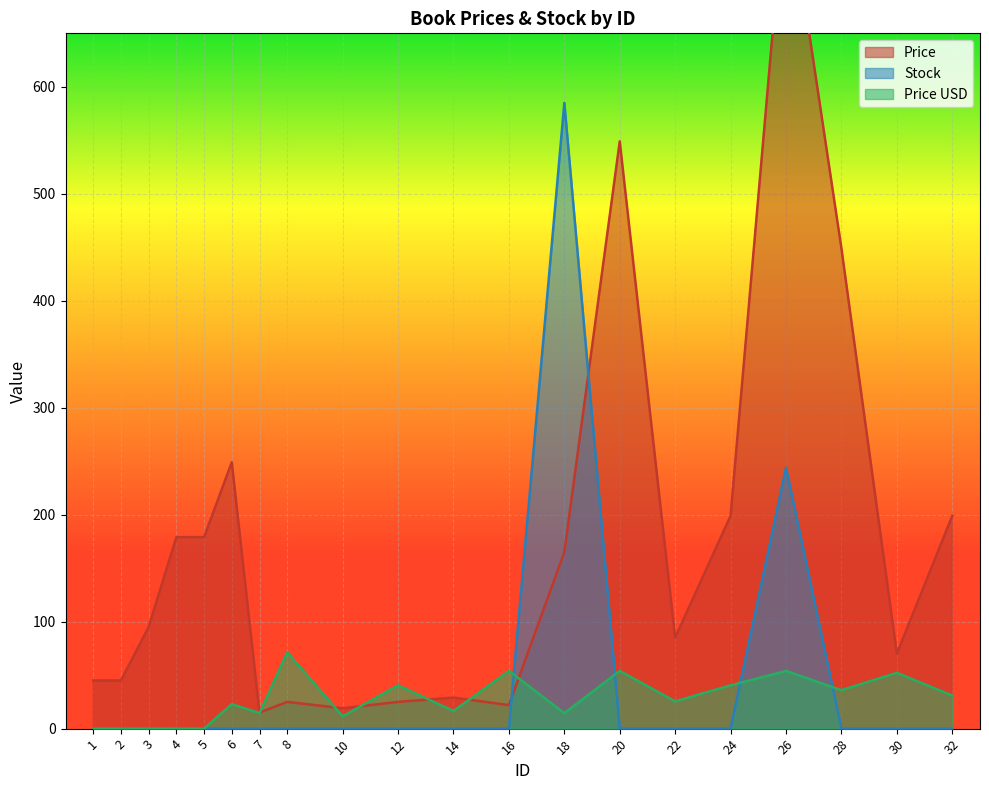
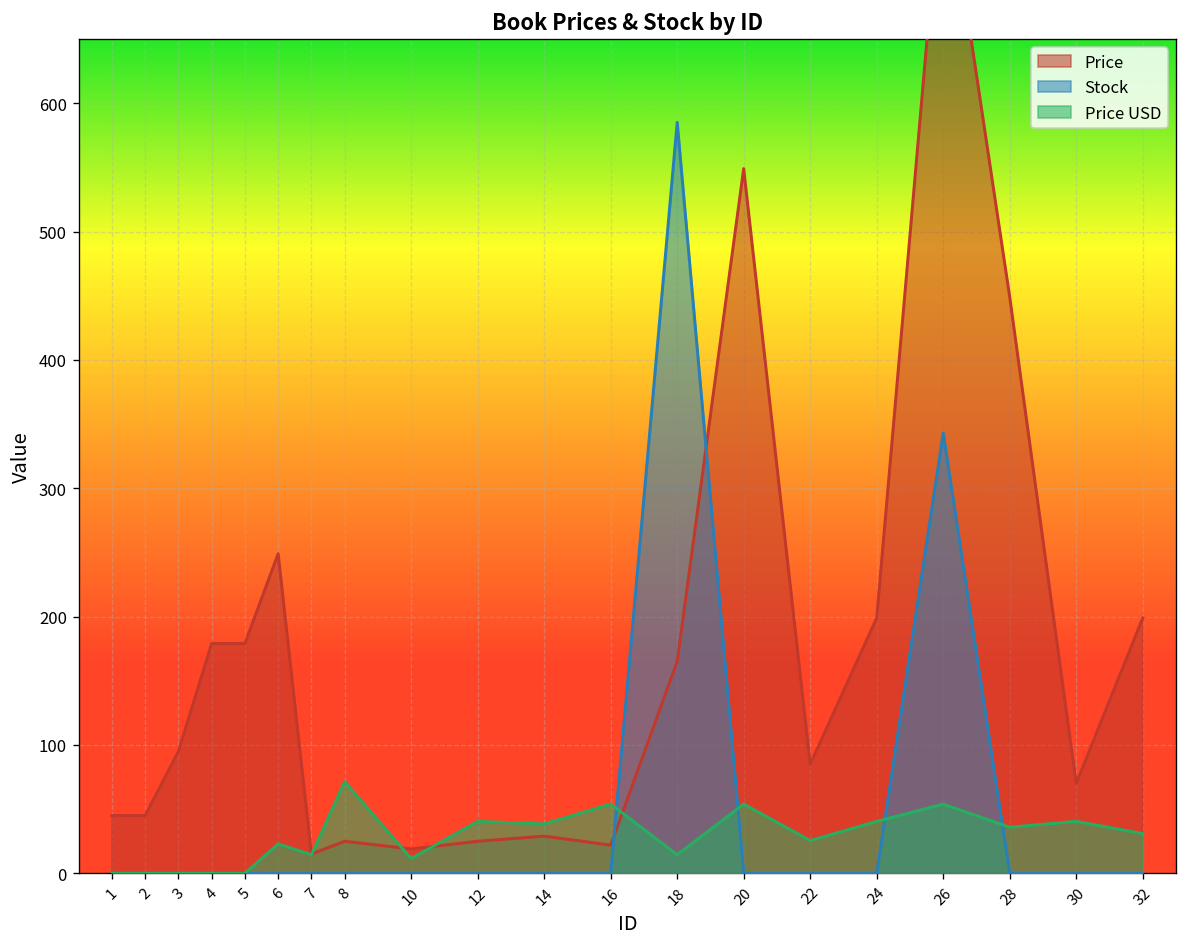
  {
    "Price": {
      "1": 45,
      "2": 45,
      "3": 95,
      "4": 179,
      "5": 179,
      "6": 249,
      "8": 25,
      "10": 19,
      "12": 25,
      "14": 29,
      "16": 22,
      "18": 165,
      "20": 549,
      "22": 85,
      "24": 199,
      "28": 449,
      "30": 70,
      "32": 199
    },
    "Stock": {
      "6": 0,
      "7": 0,
      "8": 0,
      "10": 0,
      "12": 0,
      "14": 0,
      "16": 0,
      "18": 585,
      "20": 0,
      "22": 0,
      "24": 0,
-     "26": 244,
+     "26": 343,
      "28": 0,
      "30": 0,
      "32": 0
    },
    "Price USD": {
      "6": 23,
      "8": 71,
      "10": 12,
      "12": 41,
-     "14": 17,
+     "14": 39,
      "16": 54,
      "18": 15,
      "20": 54,
      "22": 26,
      "24": 41,
      "26": 54,
      "28": 36,
-     "30": 52,
+     "30": 41,
      "32": 31
    }
  }
